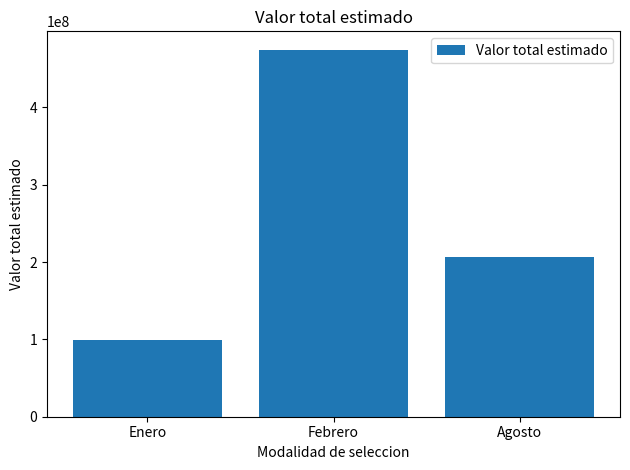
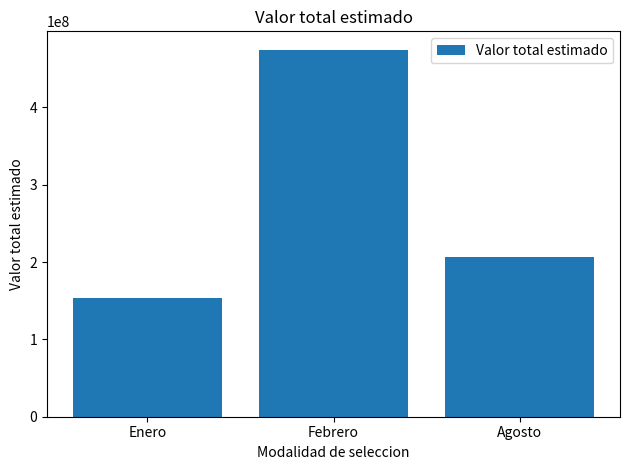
  {
-   "Enero": 100000000,
+   "Enero": 150000000,
    "Febrero": 470000000,
    "Agosto": 210000000
  }
